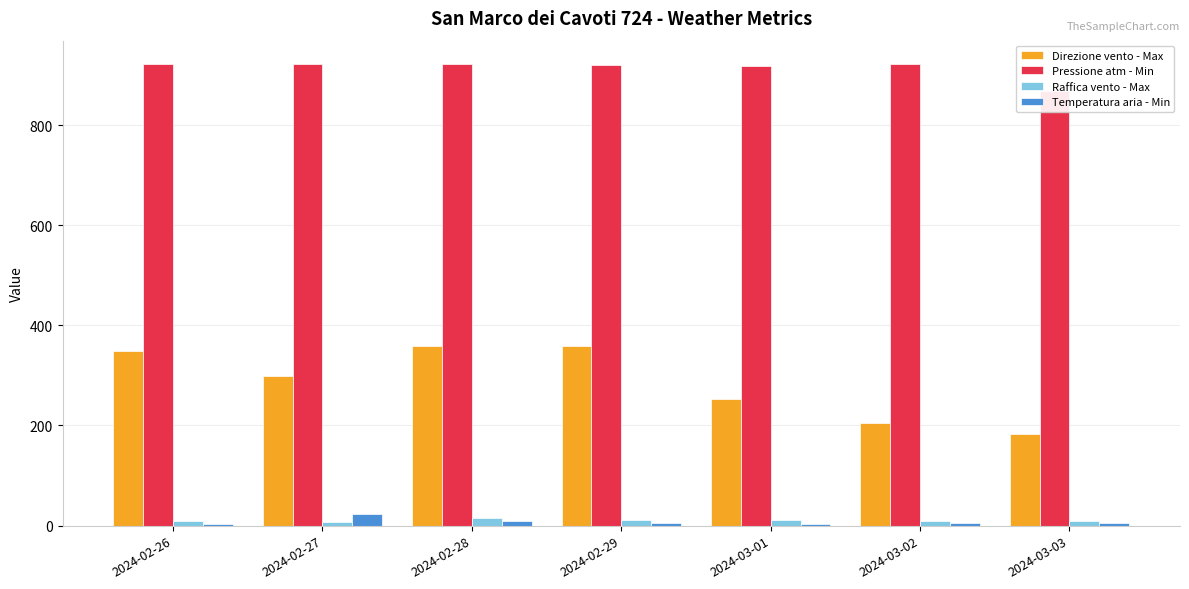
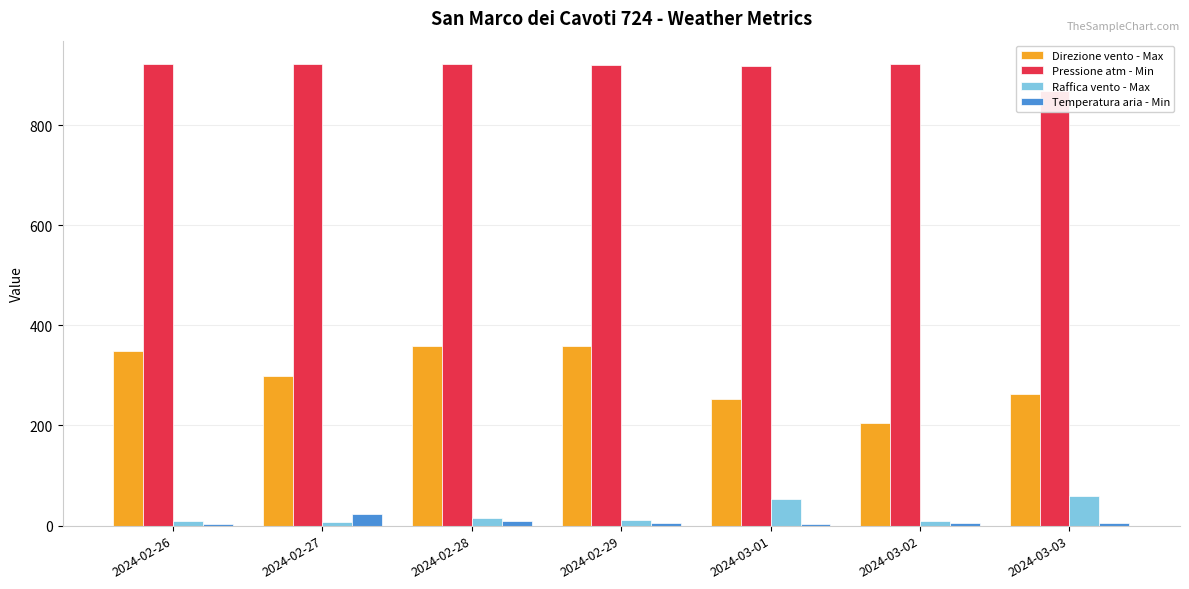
  {
    "Direzione vento - Max": {
      "2024-02-26": 350,
      "2024-02-27": 300,
      "2024-02-28": 360,
      "2024-02-29": 360,
      "2024-03-01": 250,
      "2024-03-02": 200,
-     "2024-03-03": 180
+     "2024-03-03": 260
    },
    "Pressione atm - Min": {
      "2024-02-26": 920,
      "2024-02-27": 920,
      "2024-02-28": 920,
      "2024-02-29": 920,
      "2024-03-01": 920,
      "2024-03-02": 920
    },
    "Raffica vento - Max": {
      "2024-02-26": 10,
      "2024-02-27": 10,
      "2024-02-28": 20,
      "2024-02-29": 10,
-     "2024-03-01": 10,
+     "2024-03-01": 50,
      "2024-03-02": 10,
-     "2024-03-03": 10
+     "2024-03-03": 60
    },
    "Temperatura aria - Min": {
      "2024-02-27": 20,
      "2024-02-28": 10,
      "2024-03-03": 10
    }
  }
